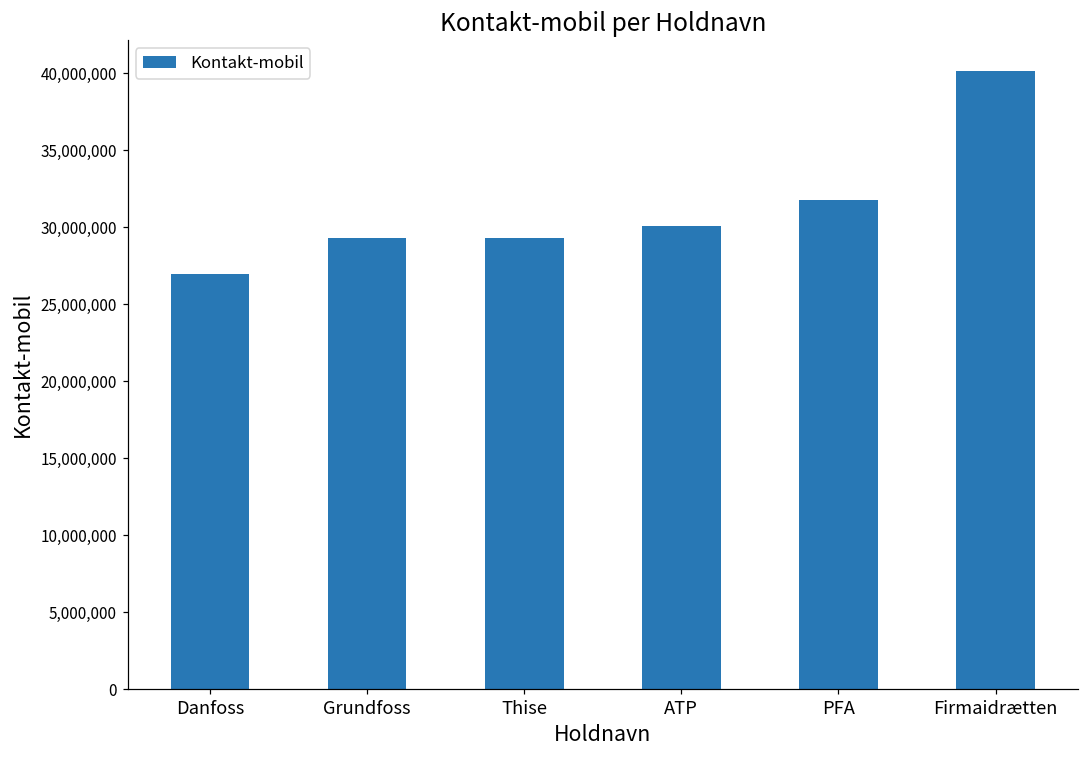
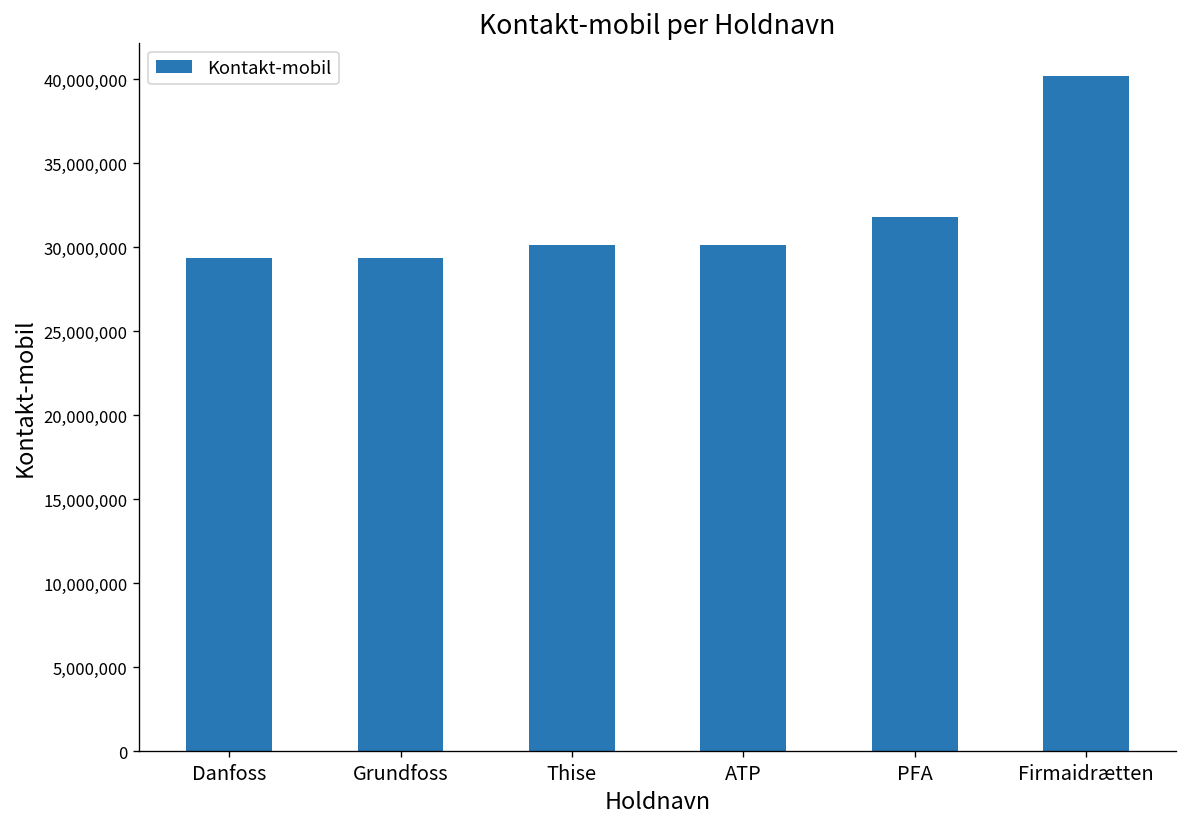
  {
-   "Danfoss": "27,000,000",
+   "Danfoss": "29,300,000",
    "Grundfoss": "29,300,000",
-   "Thise": "29,300,000",
+   "Thise": "30,100,000",
    "ATP": "30,100,000",
    "PFA": "31,800,000",
    "Firmaidrætten": "40,200,000"
  }
